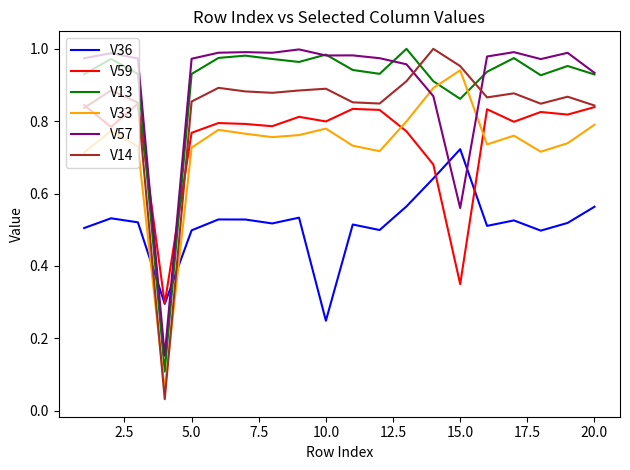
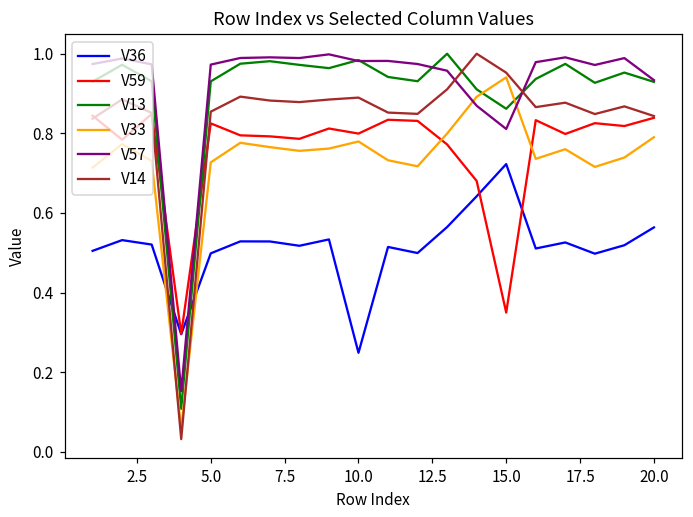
  {
    "V36": {
      "5.0": 0.50,
      "10.0": 0.25,
      "15.0": 0.72,
      "20.0": 0.56
    },
    "V59": {
-     "5.0": 0.77,
+     "5.0": 0.83,
      "10.0": 0.80,
      "15.0": 0.35
    },
    "V13": {
      "5.0": 0.93,
      "15.0": 0.86
    },
    "V33": {
      "5.0": 0.73,
      "10.0": 0.78,
      "15.0": 0.94,
      "20.0": 0.79
    },
    "V57": {
      "5.0": 0.97,
-     "15.0": 0.56
+     "15.0": 0.81
    },
    "V14": {
      "5.0": 0.85,
      "10.0": 0.89,
      "15.0": 0.95
    }
  }
